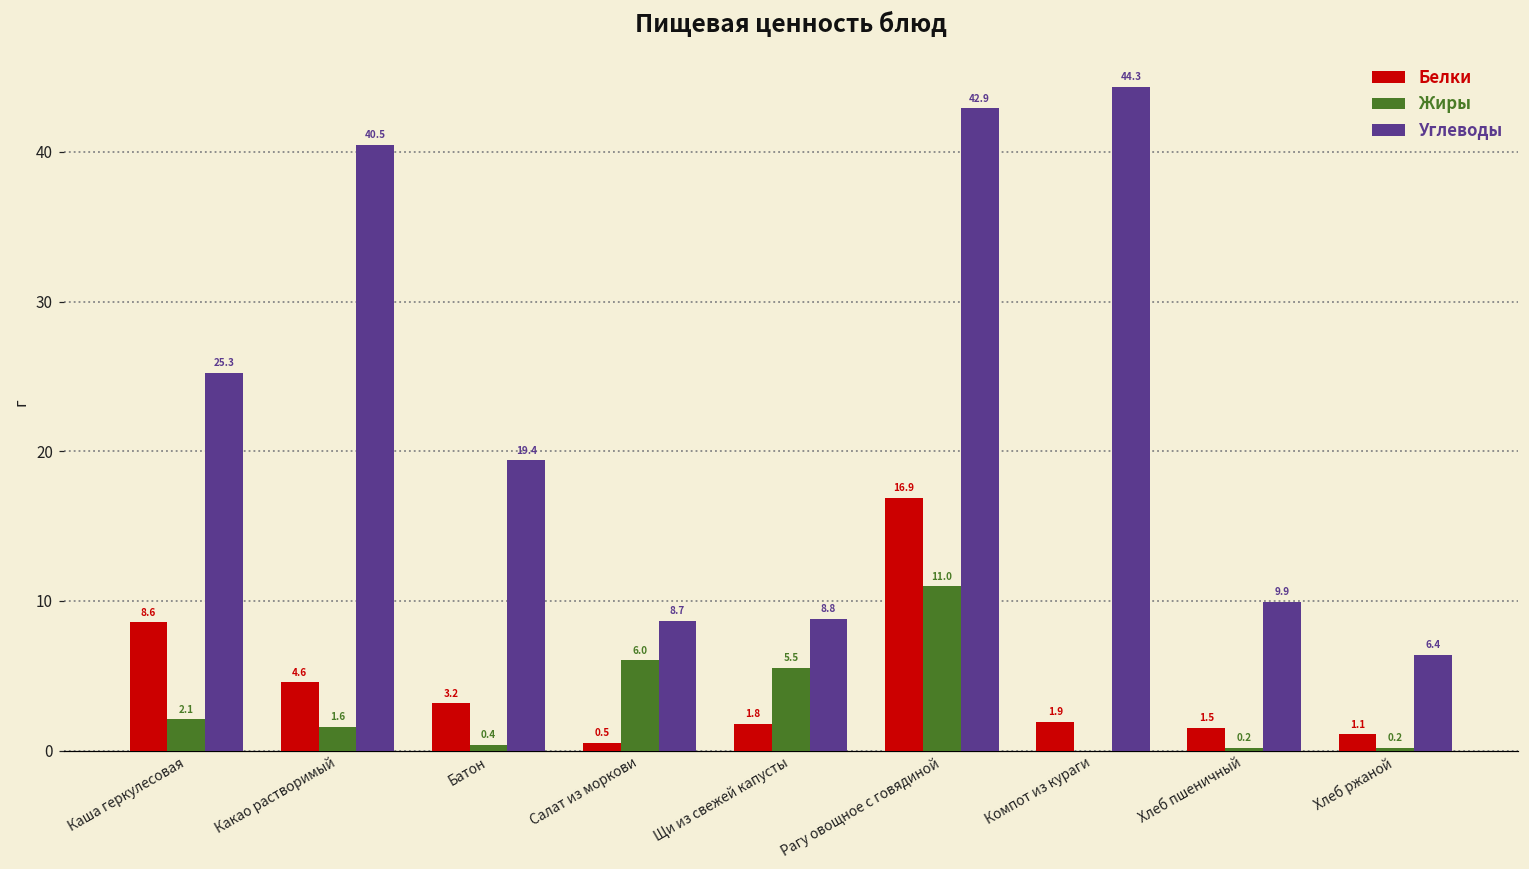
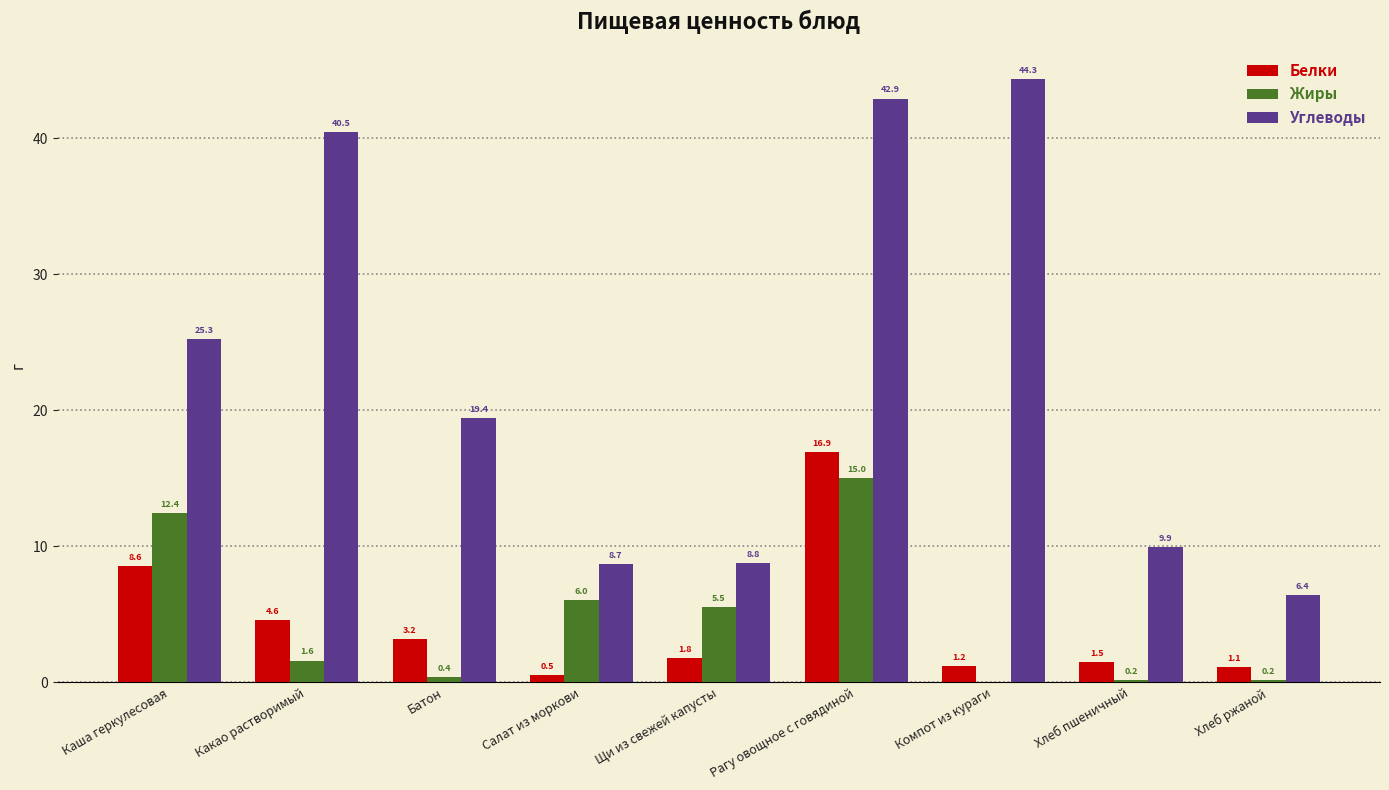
  {
    "Белки": {
      "Каша геркулесовая": 8.6,
      "Какао растворимый": 4.6,
      "Батон": 3.2,
      "Салат из моркови": 0.5,
      "Щи из свежей капусты": 1.8,
      "Рагу овощное с говядиной": 16.9,
-     "Компот из кураги": 1.9,
+     "Компот из кураги": 1.2,
      "Хлеб пшеничный": 1.5,
      "Хлеб ржаной": 1.1
    },
    "Жиры": {
-     "Каша геркулесовая": 2.1,
+     "Каша геркулесовая": 12.4,
      "Какао растворимый": 1.6,
      "Батон": 0.4,
      "Салат из моркови": 6.0,
      "Щи из свежей капусты": 5.5,
-     "Рагу овощное с говядиной": 11.0,
+     "Рагу овощное с говядиной": 15.0,
      "Хлеб пшеничный": 0.2,
      "Хлеб ржаной": 0.2
    },
    "Углеводы": {
      "Каша геркулесовая": 25.3,
      "Какао растворимый": 40.5,
      "Батон": 19.4,
      "Салат из моркови": 8.7,
      "Щи из свежей капусты": 8.8,
      "Рагу овощное с говядиной": 42.9,
      "Компот из кураги": 44.3,
      "Хлеб пшеничный": 9.9,
      "Хлеб ржаной": 6.4
    }
  }
